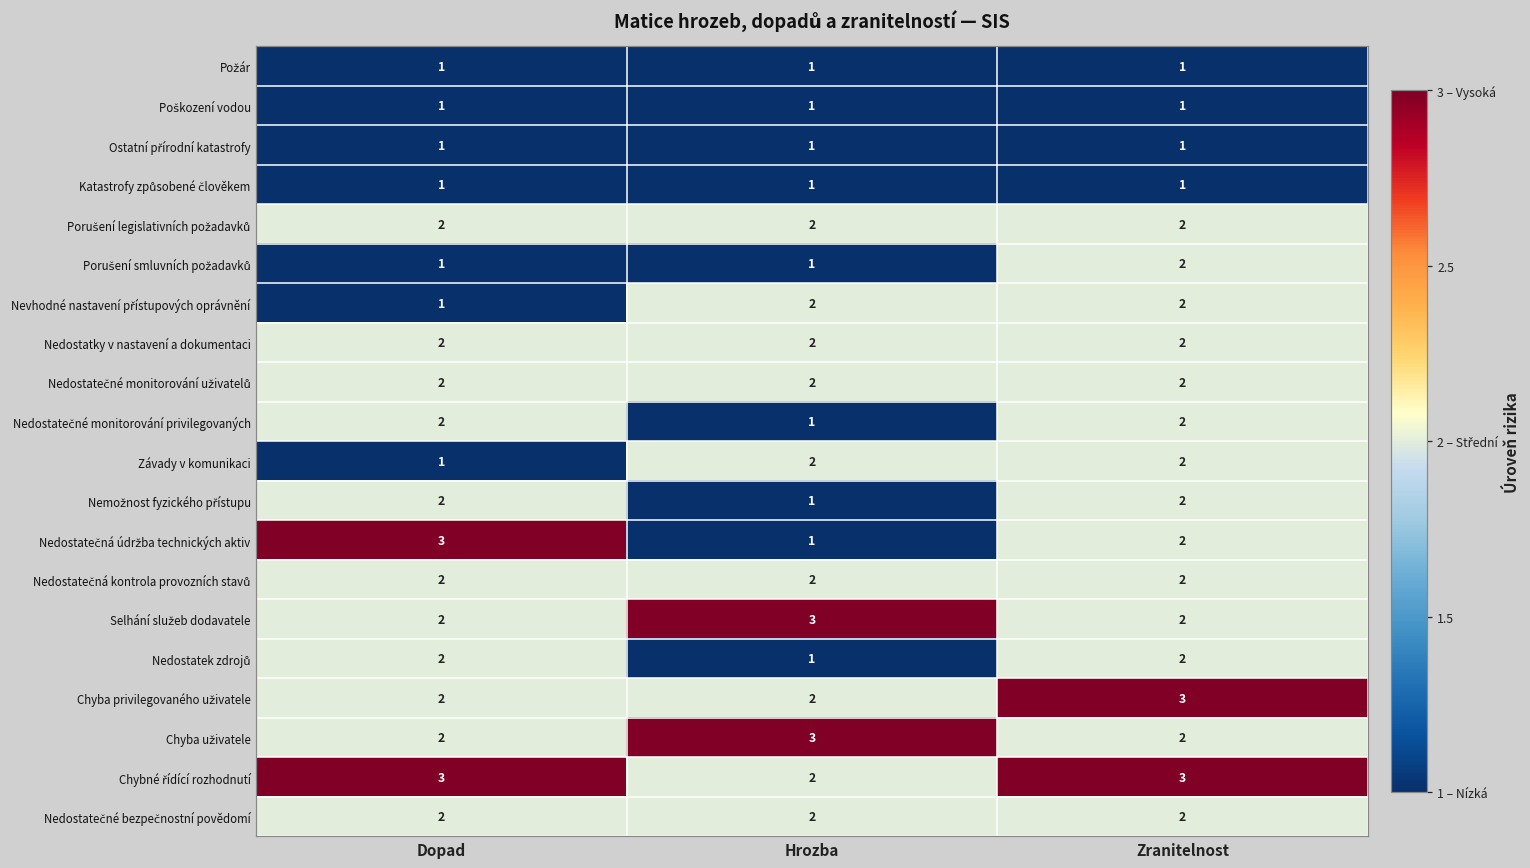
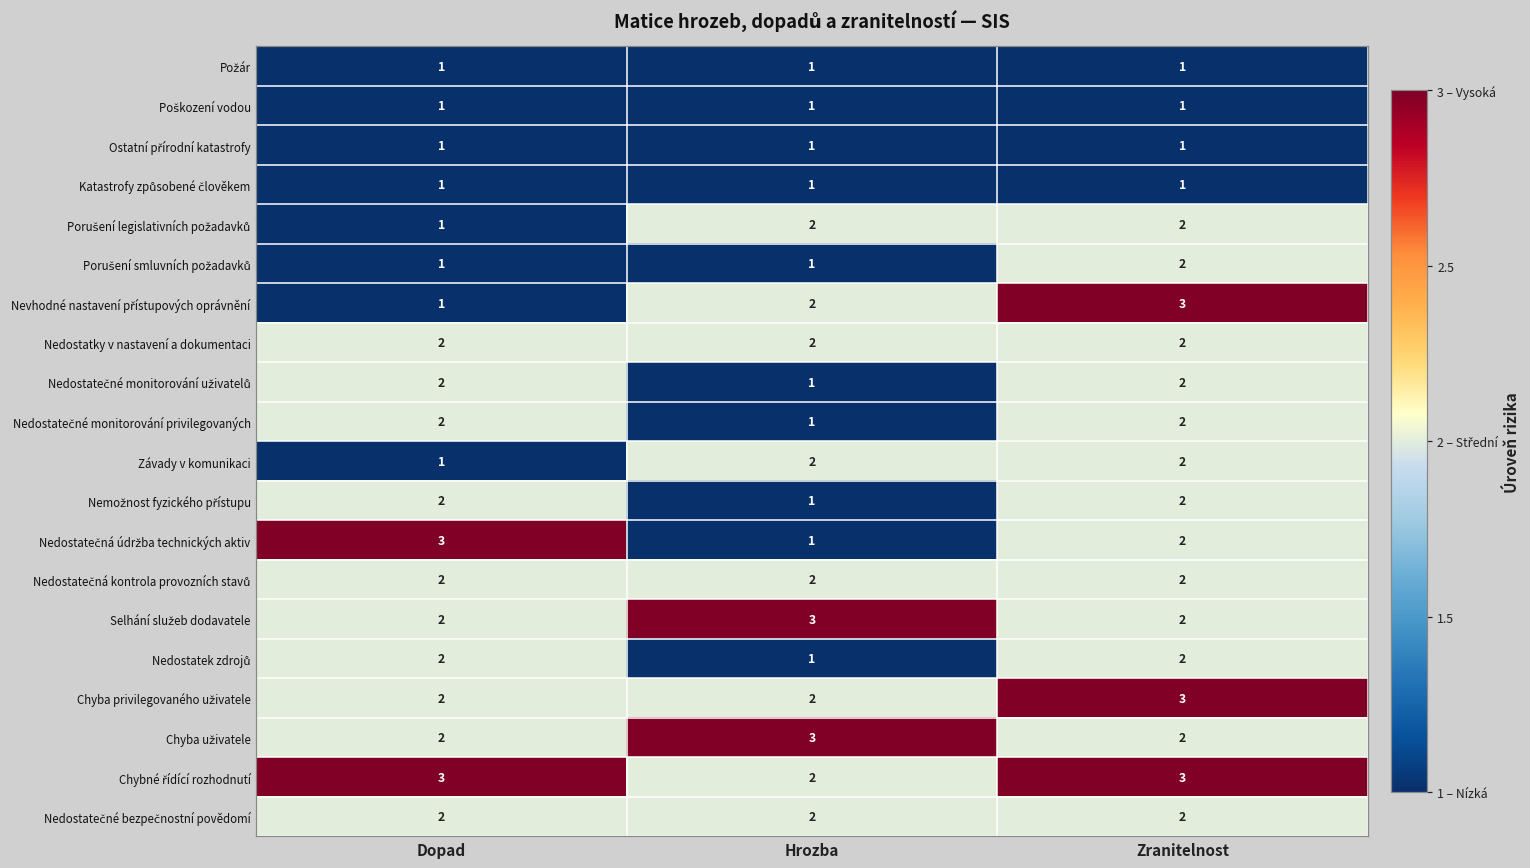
  {
    "Požár": {
      "Dopad": 1,
      "Hrozba": 1,
      "Zranitelnost": 1
    },
    "Poškození vodou": {
      "Dopad": 1,
      "Hrozba": 1,
      "Zranitelnost": 1
    },
    "Ostatní přírodní katastrofy": {
      "Dopad": 1,
      "Hrozba": 1,
      "Zranitelnost": 1
    },
    "Katastrofy způsobené člověkem": {
      "Dopad": 1,
      "Hrozba": 1,
      "Zranitelnost": 1
    },
    "Porušení legislativních požadavků": {
-     "Dopad": 2,
+     "Dopad": 1,
      "Hrozba": 2,
      "Zranitelnost": 2
    },
    "Porušení smluvních požadavků": {
      "Dopad": 1,
      "Hrozba": 1,
      "Zranitelnost": 2
    },
    "Nevhodné nastavení přístupových oprávnění": {
      "Dopad": 1,
      "Hrozba": 2,
-     "Zranitelnost": 2
+     "Zranitelnost": 3
    },
    "Nedostatky v nastavení a dokumentaci": {
      "Dopad": 2,
      "Hrozba": 2,
      "Zranitelnost": 2
    },
    "Nedostatečné monitorování uživatelů": {
      "Dopad": 2,
-     "Hrozba": 2,
+     "Hrozba": 1,
      "Zranitelnost": 2
    },
    "Nedostatečné monitorování privilegovaných": {
      "Dopad": 2,
      "Hrozba": 1,
      "Zranitelnost": 2
    },
    "Závady v komunikaci": {
      "Dopad": 1,
      "Hrozba": 2,
      "Zranitelnost": 2
    },
    "Nemožnost fyzického přístupu": {
      "Dopad": 2,
      "Hrozba": 1,
      "Zranitelnost": 2
    },
    "Nedostatečná údržba technických aktiv": {
      "Dopad": 3,
      "Hrozba": 1,
      "Zranitelnost": 2
    },
    "Nedostatečná kontrola provozních stavů": {
      "Dopad": 2,
      "Hrozba": 2,
      "Zranitelnost": 2
    },
    "Selhání služeb dodavatele": {
      "Dopad": 2,
      "Hrozba": 3,
      "Zranitelnost": 2
    },
    "Nedostatek zdrojů": {
      "Dopad": 2,
      "Hrozba": 1,
      "Zranitelnost": 2
    },
    "Chyba privilegovaného uživatele": {
      "Dopad": 2,
      "Hrozba": 2,
      "Zranitelnost": 3
    },
    "Chyba uživatele": {
      "Dopad": 2,
      "Hrozba": 3,
      "Zranitelnost": 2
    },
    "Chybné řídící rozhodnutí": {
      "Dopad": 3,
      "Hrozba": 2,
      "Zranitelnost": 3
    },
    "Nedostatečné bezpečnostní povědomí": {
      "Dopad": 2,
      "Hrozba": 2,
      "Zranitelnost": 2
    }
  }
